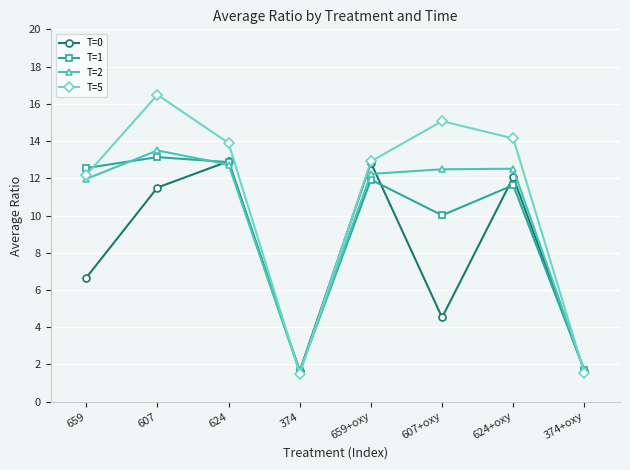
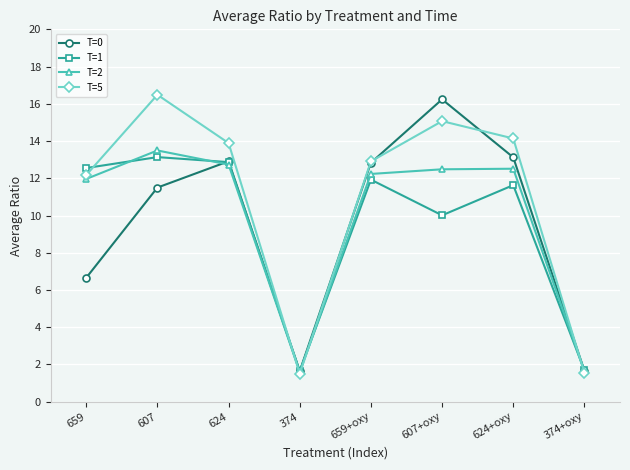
  {
    "T=0": {
      "659": 6.7,
      "607": 11.5,
-     "607+oxy": 4.5,
-     "624+oxy": 12.1
+     "607+oxy": 16.2,
+     "624+oxy": 13.1
    }
  }
